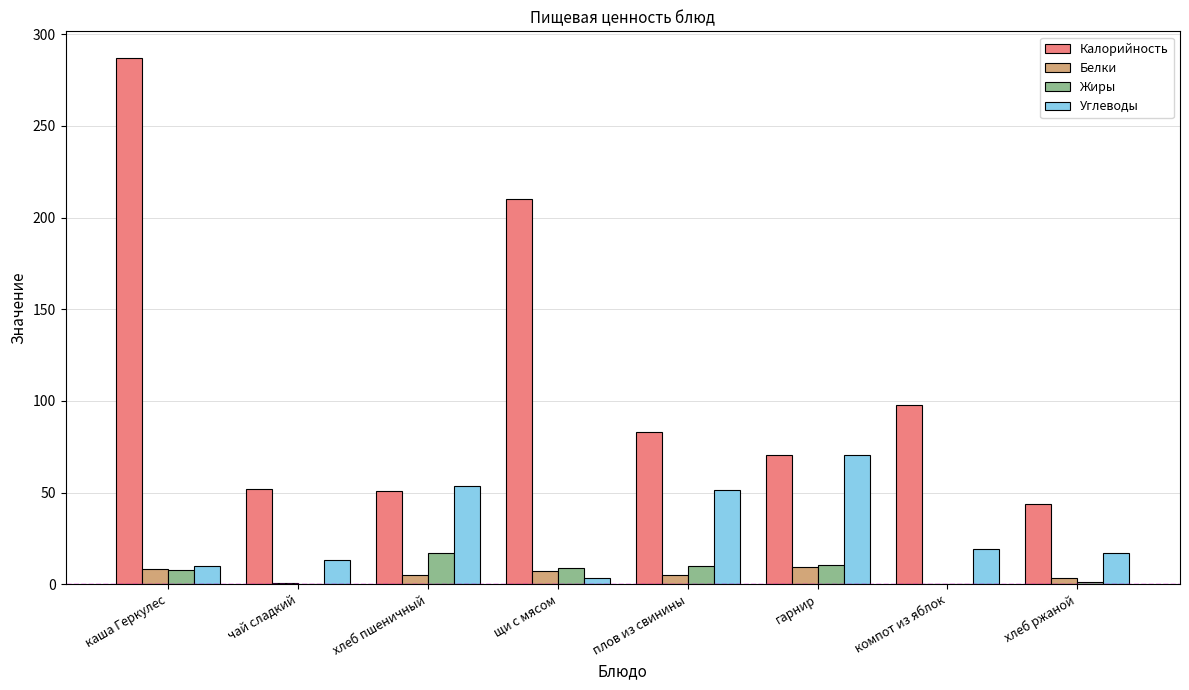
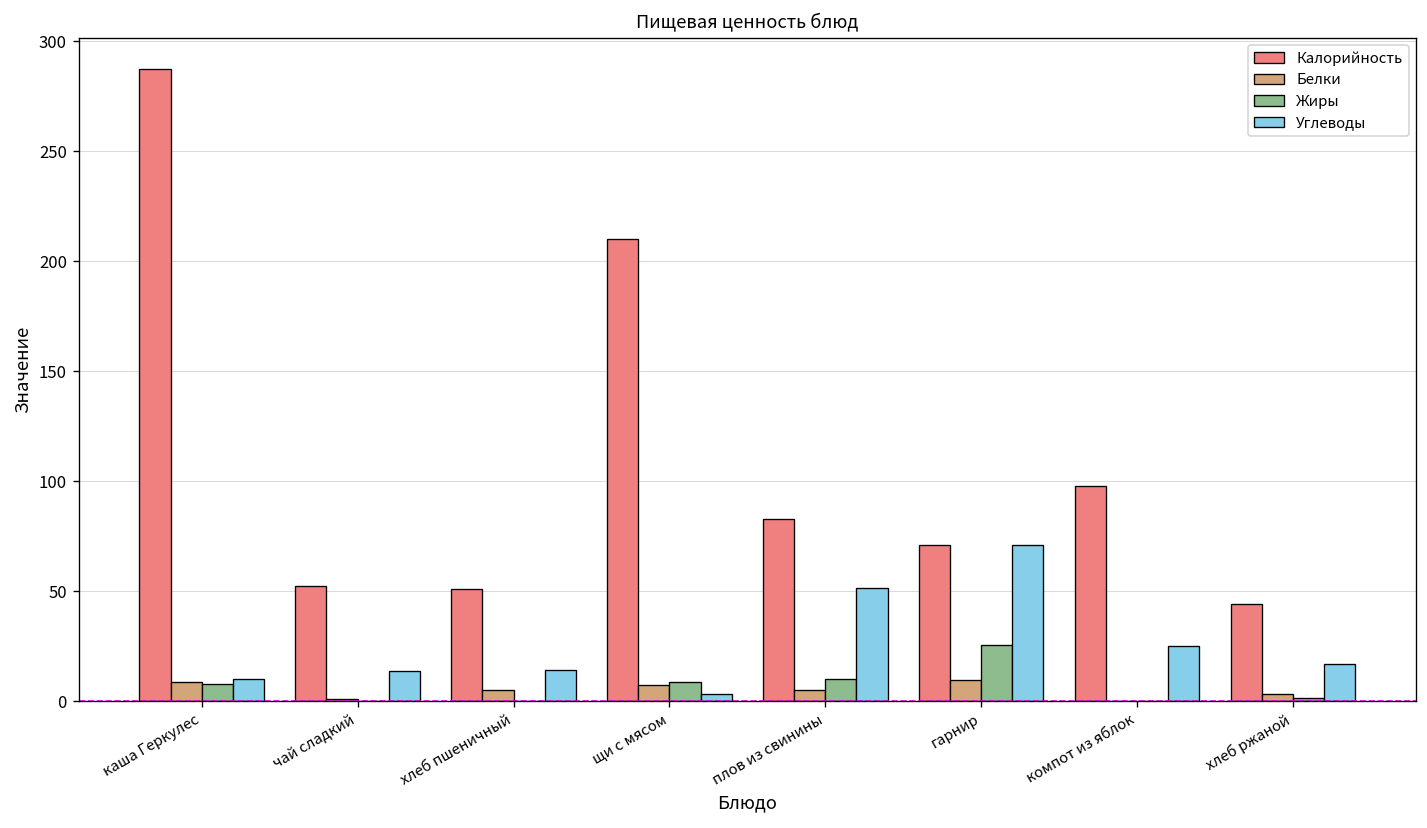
  {
    "Жиры": {
      "каша Геркулес": 8,
      "чай сладкий": 0,
-     "хлеб пшеничный": 17,
+     "хлеб пшеничный": 0,
      "щи с мясом": 9,
      "плов из свинины": 10,
-     "гарнир": 11
+     "гарнир": 26
    },
    "Углеводы": {
      "каша Геркулес": 10,
      "чай сладкий": 14,
-     "хлеб пшеничный": 54,
+     "хлеб пшеничный": 14,
      "щи с мясом": 3,
      "плов из свинины": 51,
      "гарнир": 71,
-     "компот из яблок": 19,
+     "компот из яблок": 25,
      "хлеб ржаной": 17
    }
  }
